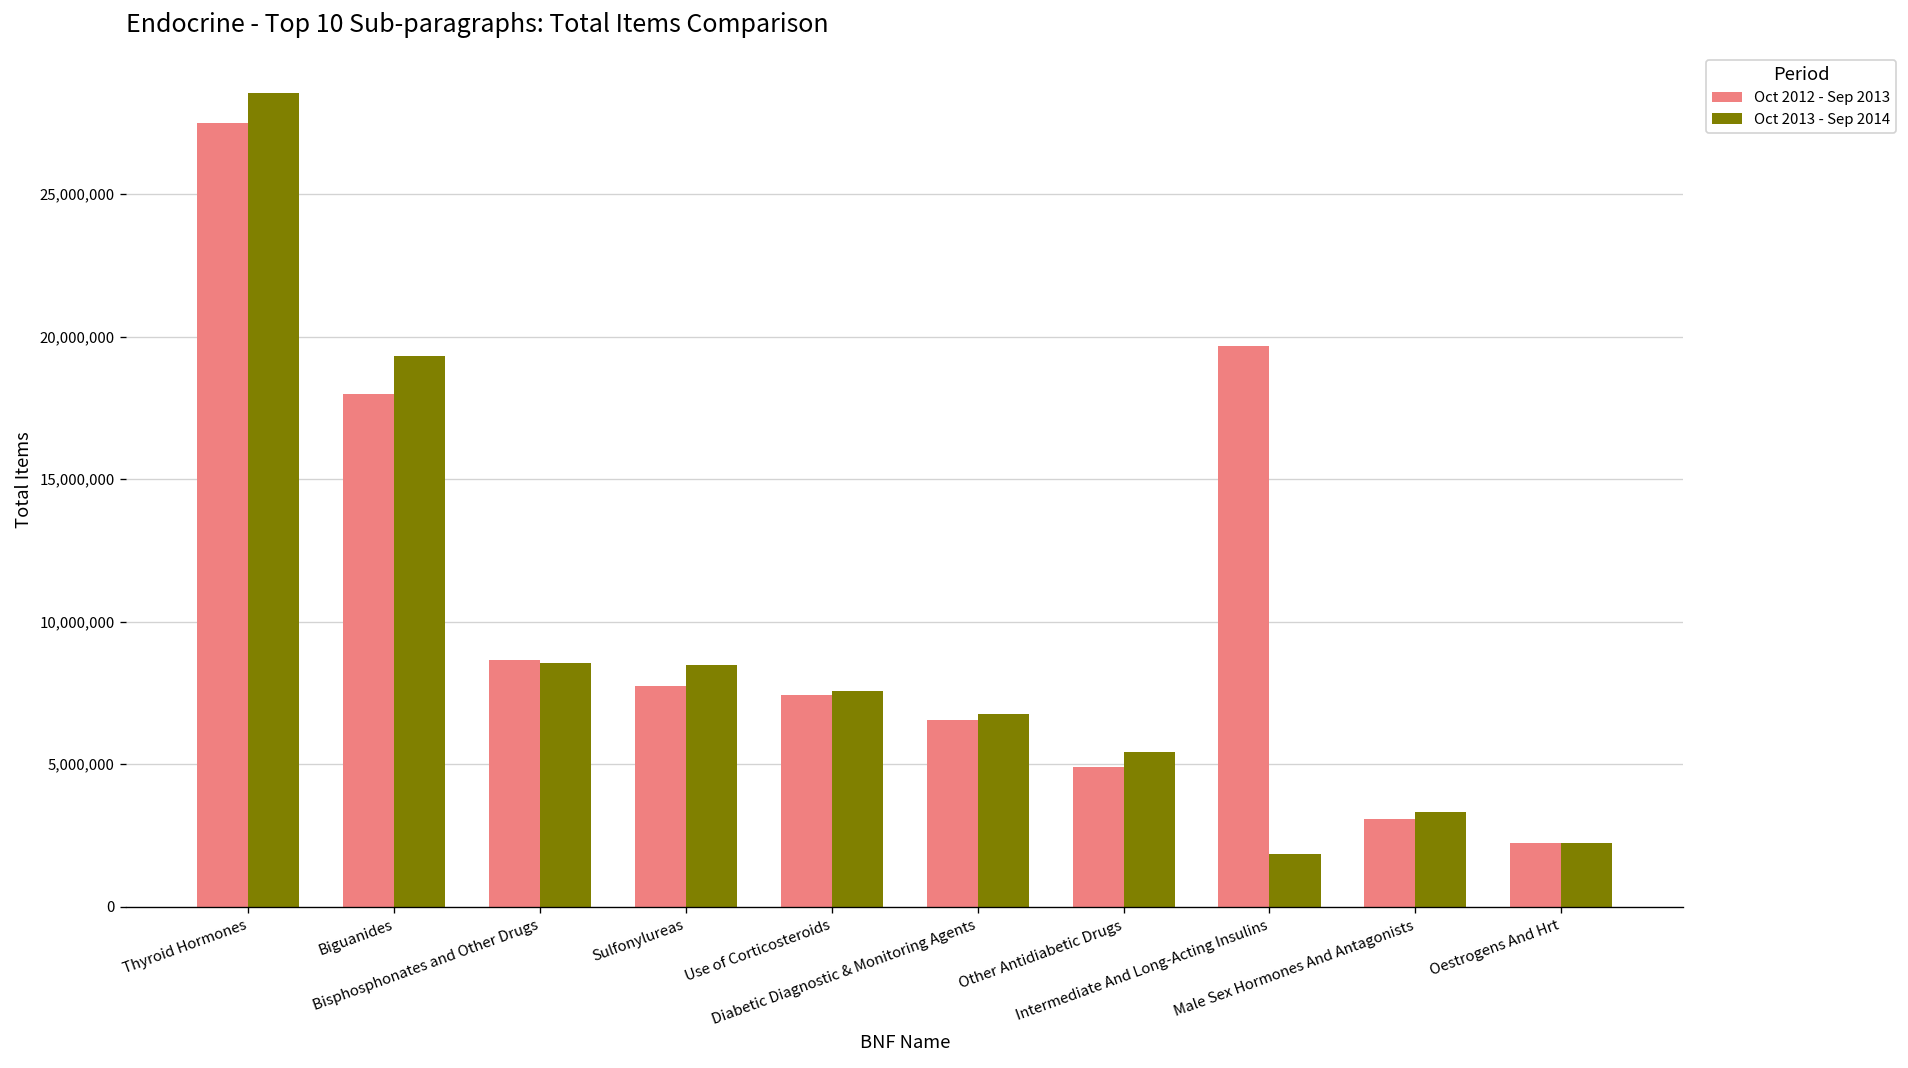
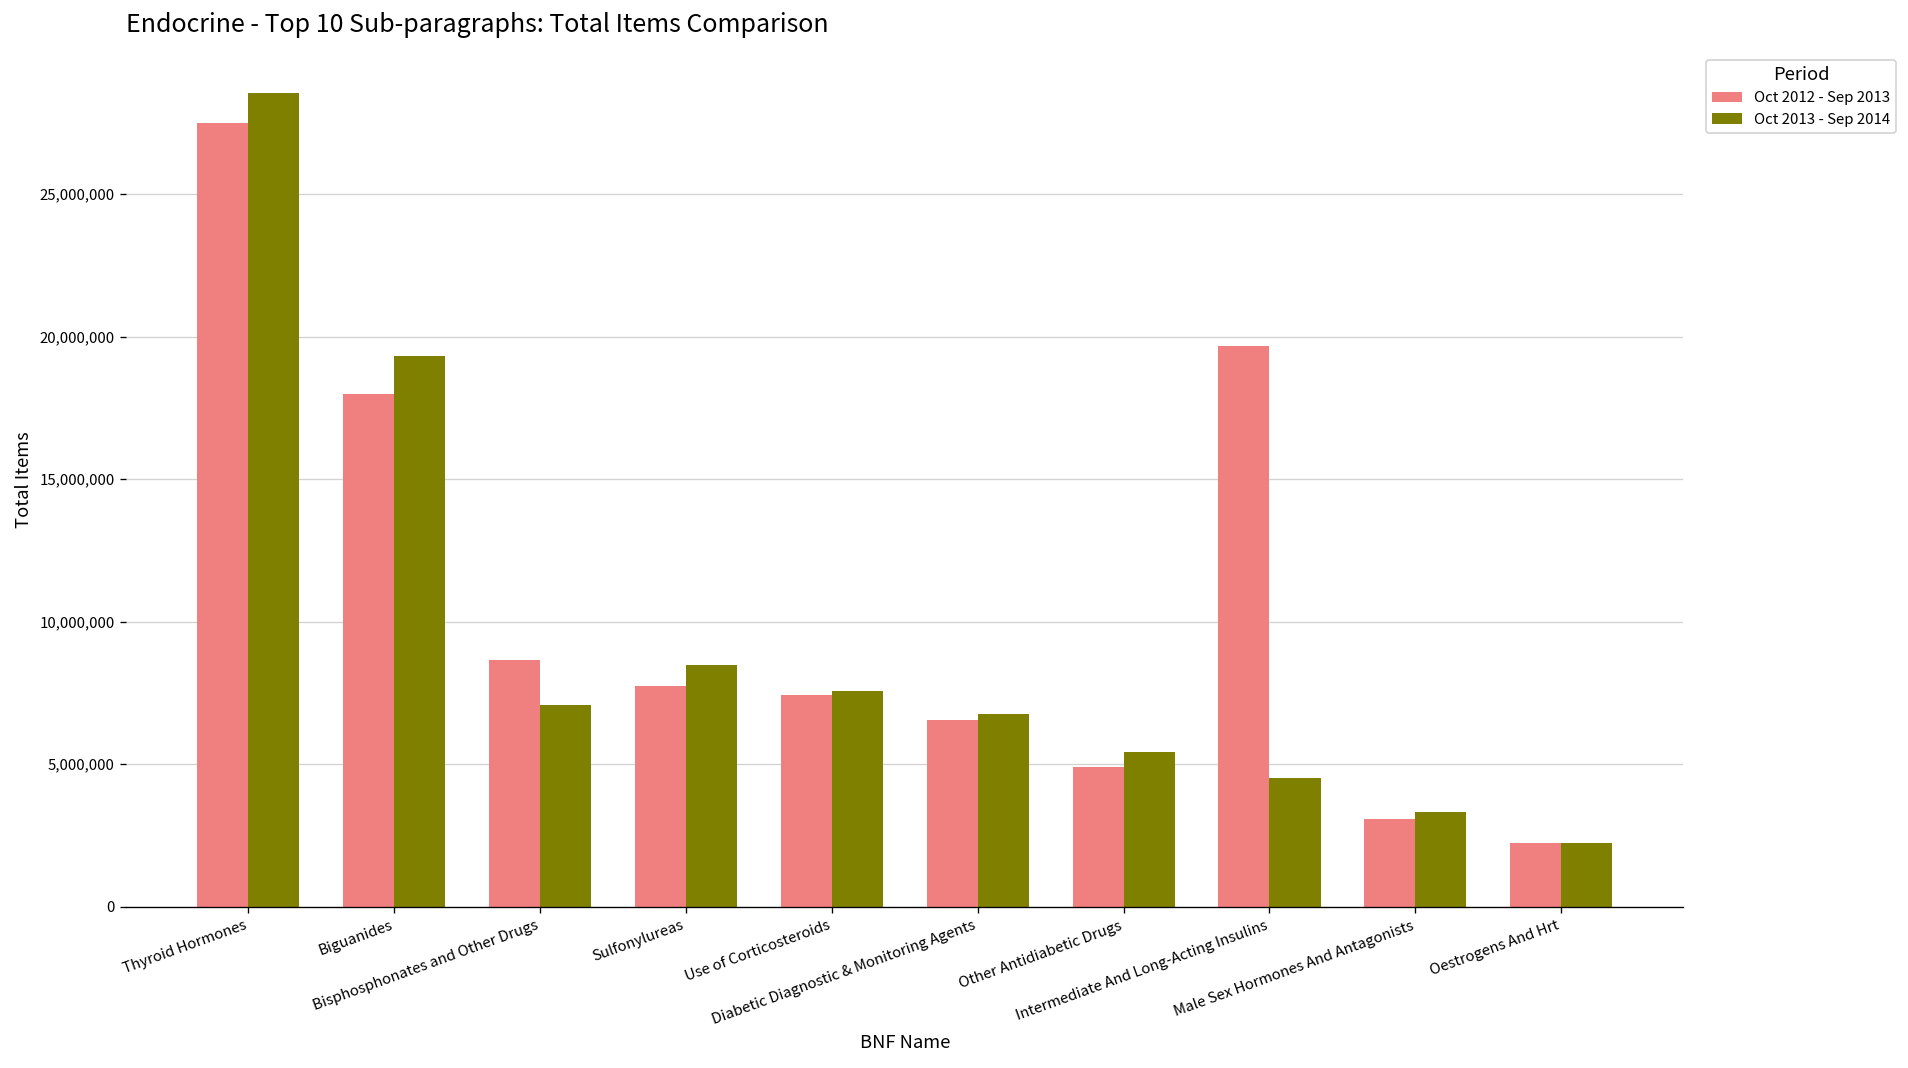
  {
    "Oct 2012 - Sep 2013": {
      "Thyroid Hormones": "27,500,000",
      "Biguanides": "18,000,000",
      "Bisphosphonates and Other Drugs": "8,600,000",
      "Sulfonylureas": "7,700,000",
      "Use of Corticosteroids": "7,400,000",
      "Diabetic Diagnostic & Monitoring Agents": "6,600,000",
      "Other Antidiabetic Drugs": "4,900,000",
      "Intermediate And Long-Acting Insulins": "19,700,000",
      "Male Sex Hormones And Antagonists": "3,100,000",
      "Oestrogens And Hrt": "2,200,000"
    },
    "Oct 2013 - Sep 2014": {
      "Thyroid Hormones": "28,500,000",
      "Biguanides": "19,300,000",
-     "Bisphosphonates and Other Drugs": "8,600,000",
+     "Bisphosphonates and Other Drugs": "7,100,000",
      "Sulfonylureas": "8,500,000",
      "Use of Corticosteroids": "7,600,000",
      "Diabetic Diagnostic & Monitoring Agents": "6,800,000",
      "Other Antidiabetic Drugs": "5,400,000",
-     "Intermediate And Long-Acting Insulins": "1,900,000",
+     "Intermediate And Long-Acting Insulins": "4,500,000",
      "Male Sex Hormones And Antagonists": "3,300,000",
      "Oestrogens And Hrt": "2,300,000"
    }
  }
